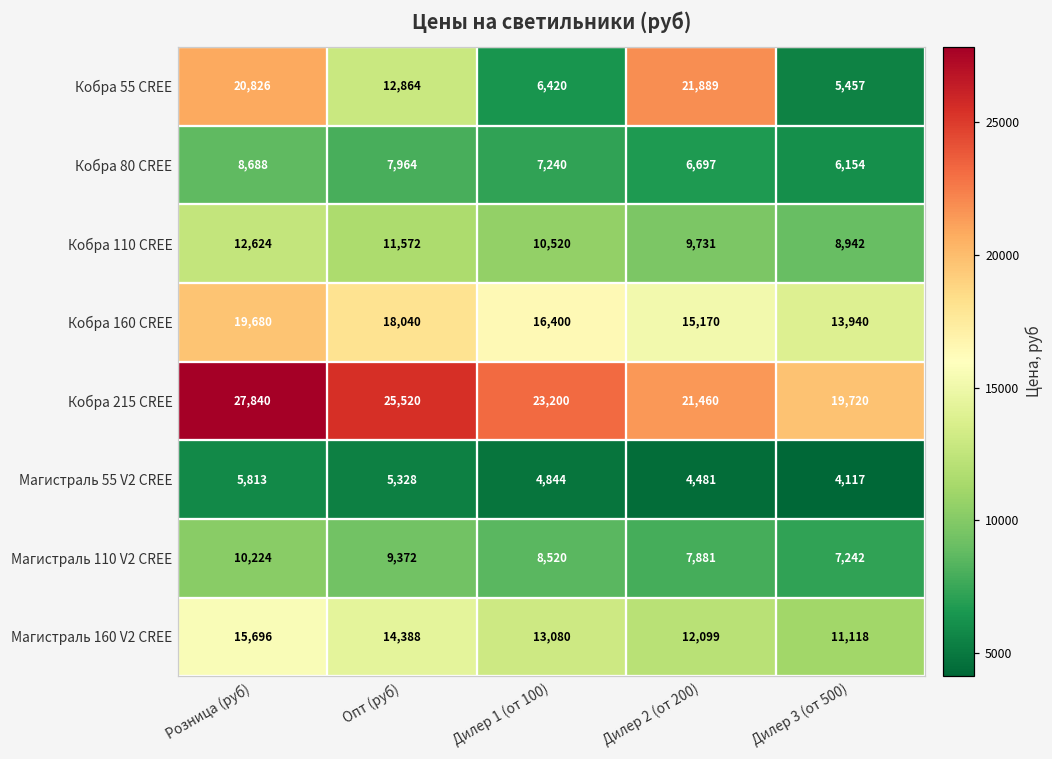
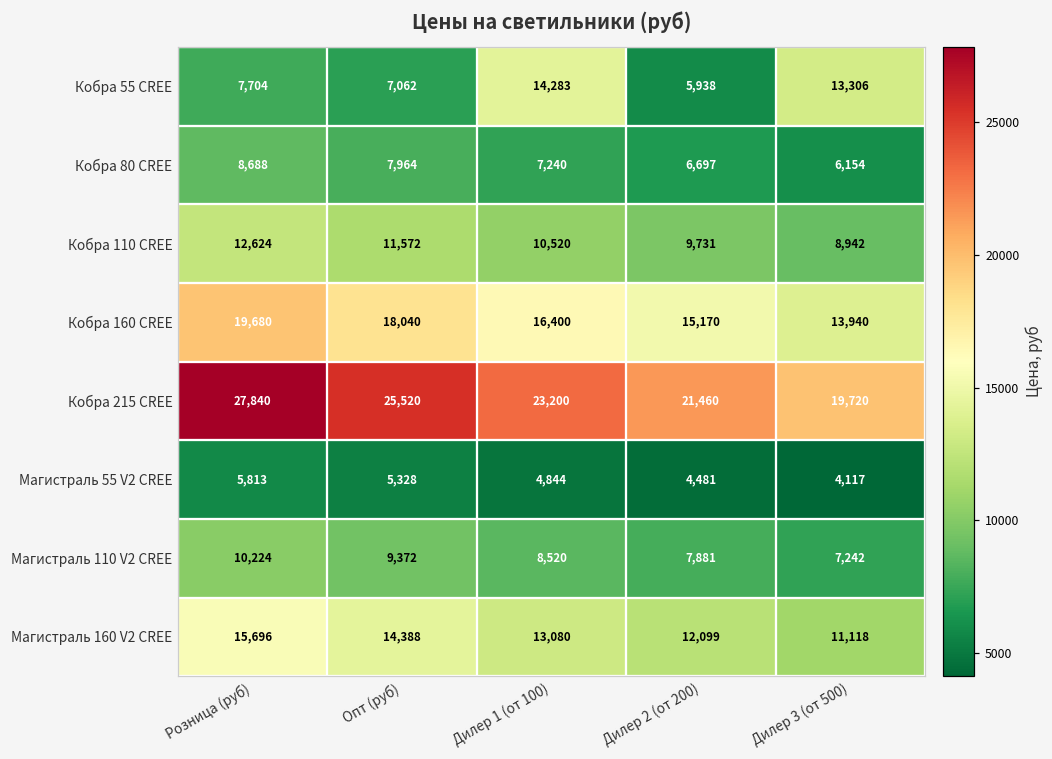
  {
    "Кобра 55 CREE": {
-     "Розница (руб)": "20,826",
-     "Опт (руб)": "12,864",
-     "Дилер 1 (от 100)": "6,420",
-     "Дилер 2 (от 200)": "21,889",
-     "Дилер 3 (от 500)": "5,457"
+     "Розница (руб)": "7,704",
+     "Опт (руб)": "7,062",
+     "Дилер 1 (от 100)": "14,283",
+     "Дилер 2 (от 200)": "5,938",
+     "Дилер 3 (от 500)": "13,306"
    },
    "Кобра 80 CREE": {
      "Розница (руб)": "8,688",
      "Опт (руб)": "7,964",
      "Дилер 1 (от 100)": "7,240",
      "Дилер 2 (от 200)": "6,697",
      "Дилер 3 (от 500)": "6,154"
    },
    "Кобра 110 CREE": {
      "Розница (руб)": "12,624",
      "Опт (руб)": "11,572",
      "Дилер 1 (от 100)": "10,520",
      "Дилер 2 (от 200)": "9,731",
      "Дилер 3 (от 500)": "8,942"
    },
    "Кобра 160 CREE": {
      "Розница (руб)": "19,680",
      "Опт (руб)": "18,040",
      "Дилер 1 (от 100)": "16,400",
      "Дилер 2 (от 200)": "15,170",
      "Дилер 3 (от 500)": "13,940"
    },
    "Кобра 215 CREE": {
      "Розница (руб)": "27,840",
      "Опт (руб)": "25,520",
      "Дилер 1 (от 100)": "23,200",
      "Дилер 2 (от 200)": "21,460",
      "Дилер 3 (от 500)": "19,720"
    },
    "Магистраль 55 V2 CREE": {
      "Розница (руб)": "5,813",
      "Опт (руб)": "5,328",
      "Дилер 1 (от 100)": "4,844",
      "Дилер 2 (от 200)": "4,481",
      "Дилер 3 (от 500)": "4,117"
    },
    "Магистраль 110 V2 CREE": {
      "Розница (руб)": "10,224",
      "Опт (руб)": "9,372",
      "Дилер 1 (от 100)": "8,520",
      "Дилер 2 (от 200)": "7,881",
      "Дилер 3 (от 500)": "7,242"
    },
    "Магистраль 160 V2 CREE": {
      "Розница (руб)": "15,696",
      "Опт (руб)": "14,388",
      "Дилер 1 (от 100)": "13,080",
      "Дилер 2 (от 200)": "12,099",
      "Дилер 3 (от 500)": "11,118"
    }
  }
